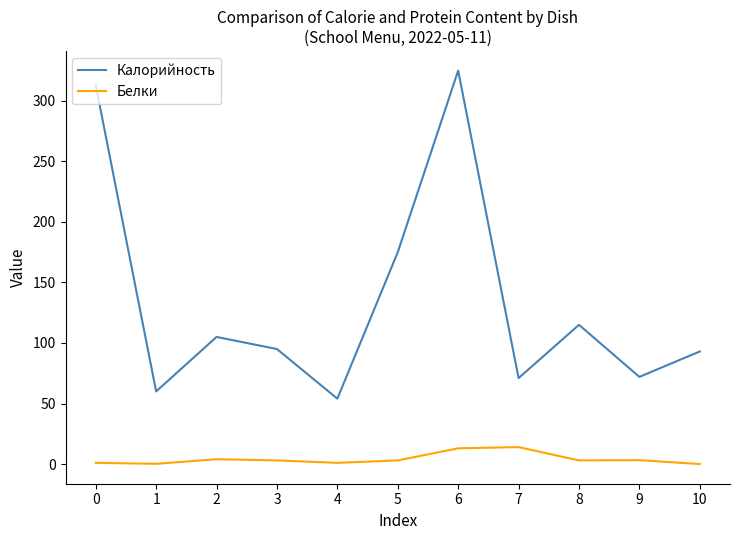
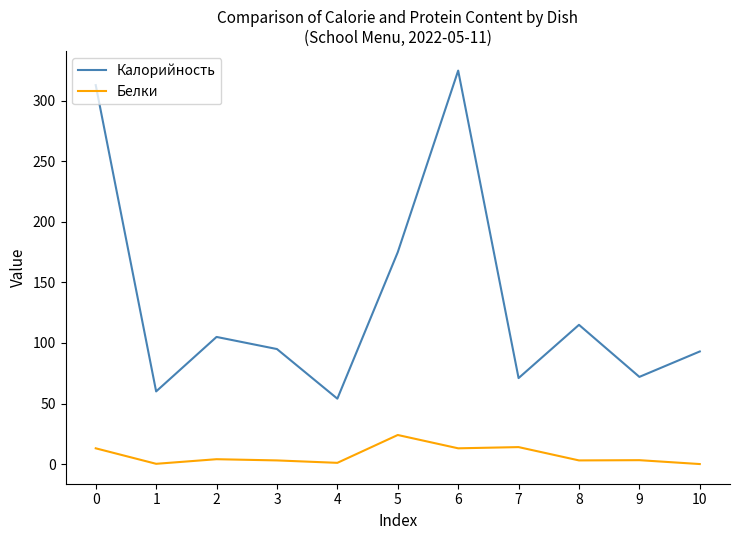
  {
    "Калорийность": {
      "1": 60,
      "2": 105,
      "3": 95,
      "4": 54,
      "5": 175,
      "6": 325,
      "7": 71,
      "8": 115,
      "9": 72,
      "10": 93
    },
    "Белки": {
-     "0": 1,
+     "0": 13,
      "1": 0,
      "2": 4,
      "3": 3,
      "4": 1,
-     "5": 3,
+     "5": 24,
      "6": 13,
      "7": 14,
      "8": 3,
      "9": 3,
      "10": 0
    }
  }
